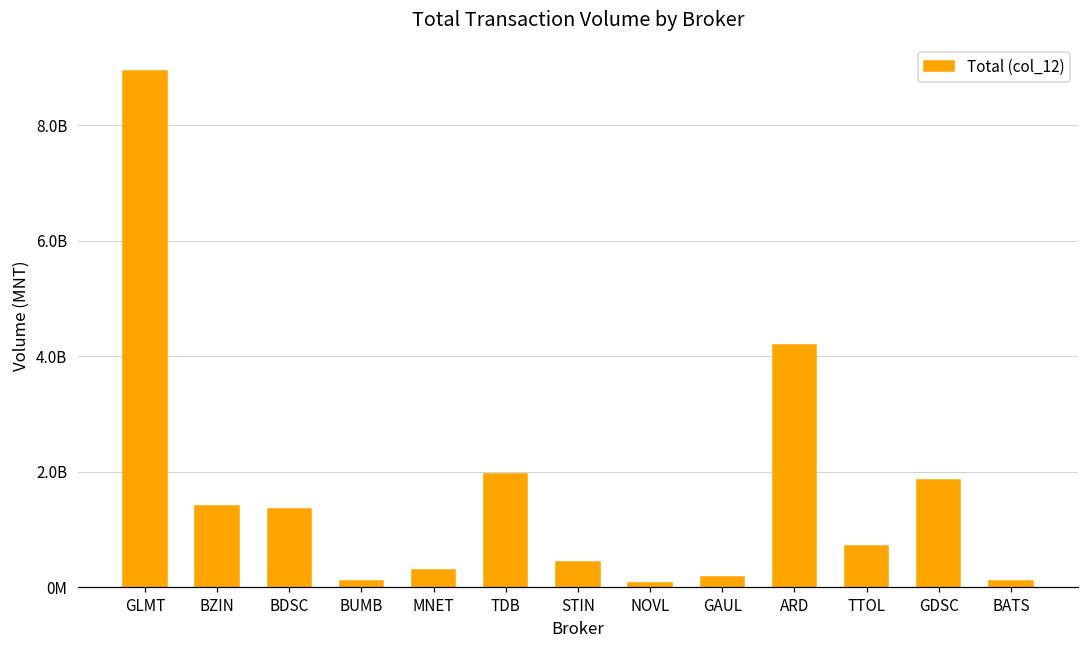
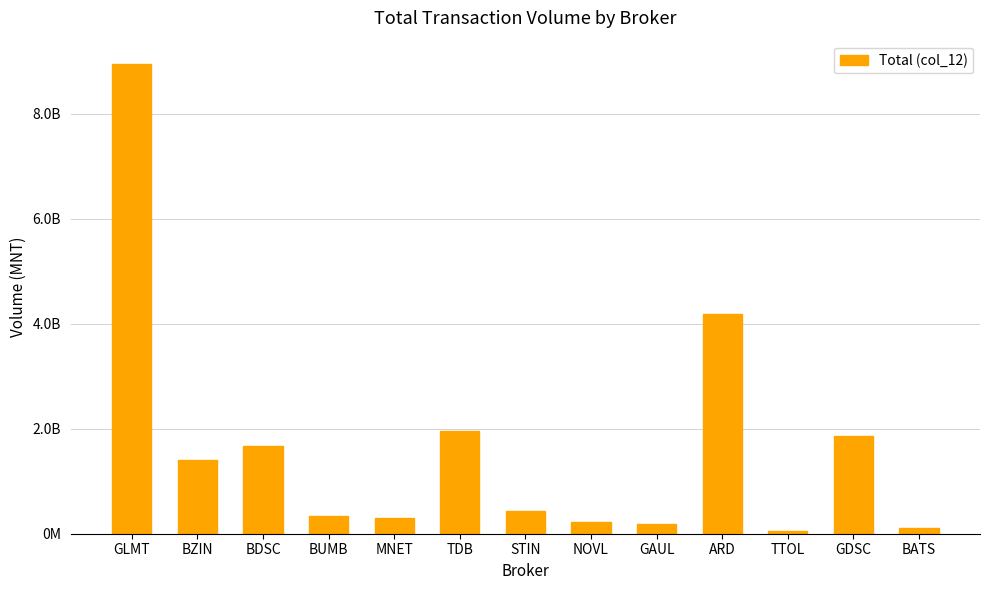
  {
    "GLMT": 8900000000,
    "BZIN": 1400000000,
-   "BDSC": 1400000000,
-   "BUMB": 100000000,
+   "BDSC": 1700000000,
+   "BUMB": 300000000,
    "MNET": 300000000,
    "TDB": 2000000000,
    "STIN": 400000000,
-   "NOVL": 100000000,
+   "NOVL": 200000000,
    "GAUL": 200000000,
    "ARD": 4200000000,
-   "TTOL": 700000000,
+   "TTOL": 100000000,
    "GDSC": 1900000000,
    "BATS": 100000000
  }
